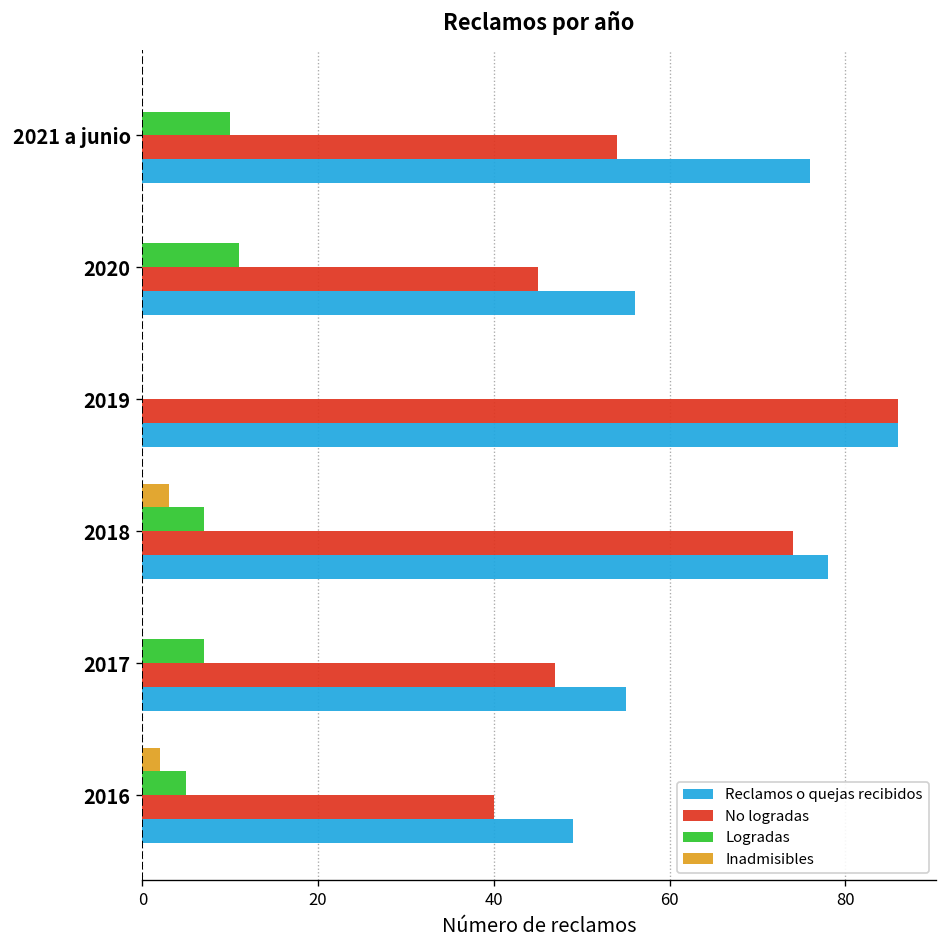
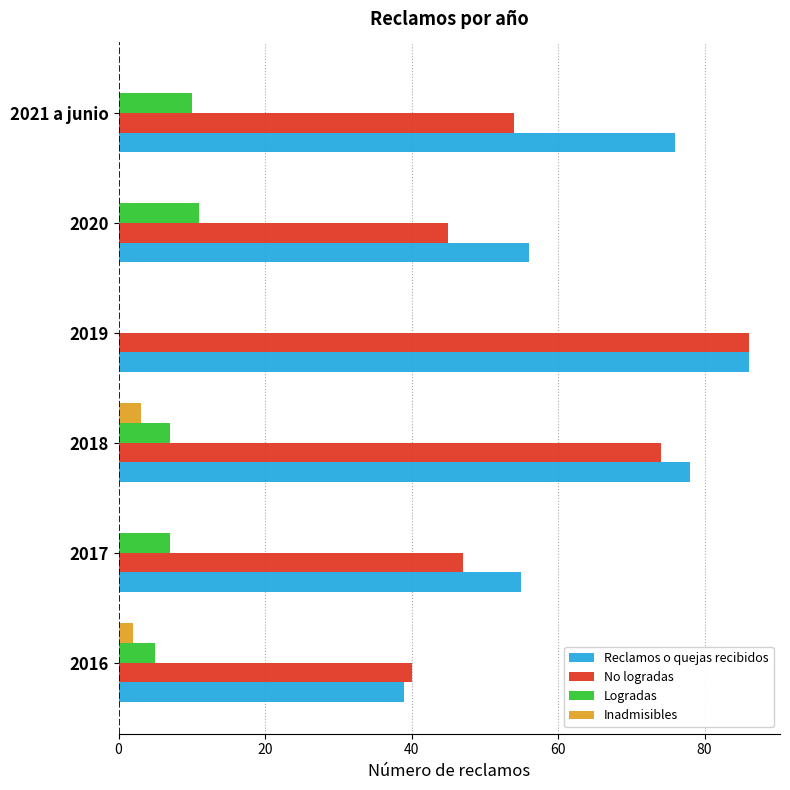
  {
    "Reclamos o quejas recibidos": {
      "2021 a junio": 76,
      "2020": 56,
      "2019": 86,
      "2018": 78,
      "2017": 55,
-     "2016": 49
+     "2016": 39
    },
    "No logradas": {
      "2021 a junio": 54,
      "2020": 45,
      "2019": 86,
      "2018": 74,
      "2017": 47,
      "2016": 40
    },
    "Logradas": {
      "2021 a junio": 10,
      "2020": 11,
      "2019": 0,
      "2018": 7,
      "2017": 7,
      "2016": 5
    },
    "Inadmisibles": {
      "2021 a junio": 0,
      "2020": 0,
      "2019": 0,
      "2018": 3,
      "2017": 0,
      "2016": 2
    }
  }
